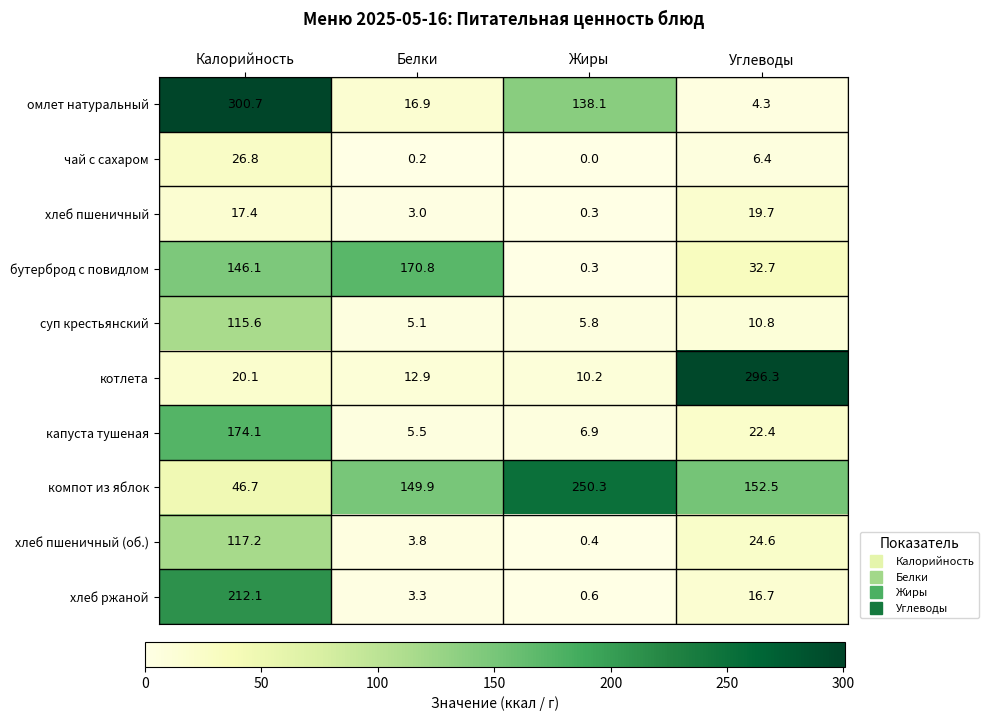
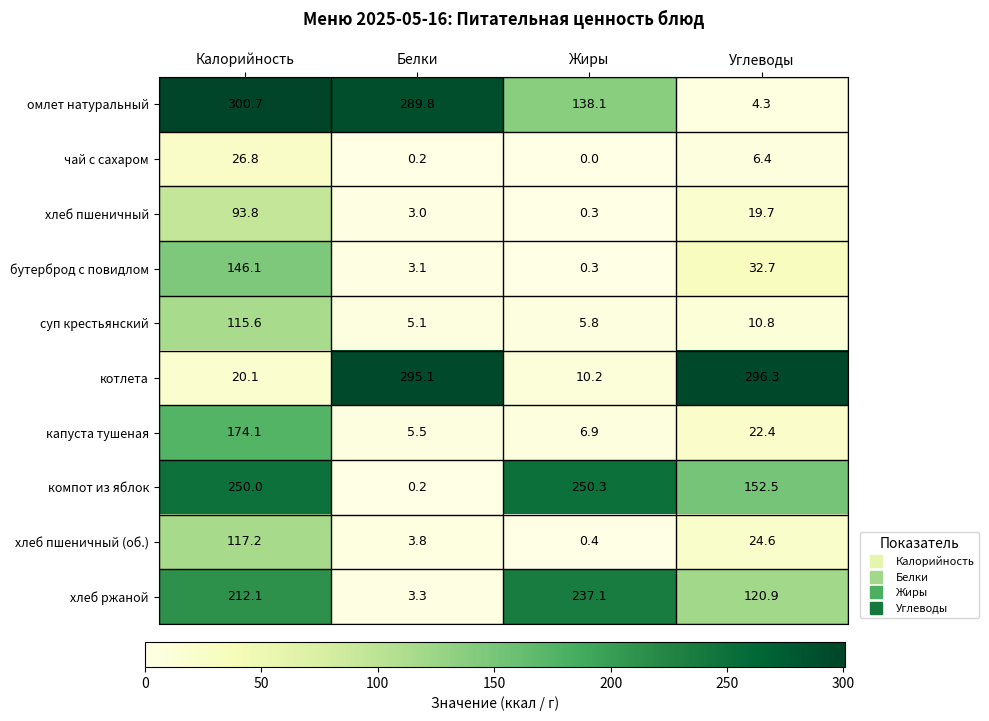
  {
    "омлет натуральный": {
      "Калорийность": 300.7,
-     "Белки": 16.9,
+     "Белки": 289.8,
      "Жиры": 138.1,
      "Углеводы": 4.3
    },
    "чай с сахаром": {
      "Калорийность": 26.8,
      "Белки": 0.2,
      "Жиры": 0.0,
      "Углеводы": 6.4
    },
    "хлеб пшеничный": {
-     "Калорийность": 17.4,
+     "Калорийность": 93.8,
      "Белки": 3.0,
      "Жиры": 0.3,
      "Углеводы": 19.7
    },
    "бутерброд с повидлом": {
      "Калорийность": 146.1,
-     "Белки": 170.8,
+     "Белки": 3.1,
      "Жиры": 0.3,
      "Углеводы": 32.7
    },
    "суп крестьянский": {
      "Калорийность": 115.6,
      "Белки": 5.1,
      "Жиры": 5.8,
      "Углеводы": 10.8
    },
    "котлета": {
      "Калорийность": 20.1,
-     "Белки": 12.9,
+     "Белки": 295.1,
      "Жиры": 10.2,
      "Углеводы": 296.3
    },
    "капуста тушеная": {
      "Калорийность": 174.1,
      "Белки": 5.5,
      "Жиры": 6.9,
      "Углеводы": 22.4
    },
    "компот из яблок": {
-     "Калорийность": 46.7,
-     "Белки": 149.9,
+     "Калорийность": 250.0,
+     "Белки": 0.2,
      "Жиры": 250.3,
      "Углеводы": 152.5
    },
    "хлеб пшеничный (об.)": {
      "Калорийность": 117.2,
      "Белки": 3.8,
      "Жиры": 0.4,
      "Углеводы": 24.6
    },
    "хлеб ржаной": {
      "Калорийность": 212.1,
      "Белки": 3.3,
-     "Жиры": 0.6,
-     "Углеводы": 16.7
+     "Жиры": 237.1,
+     "Углеводы": 120.9
    }
  }
